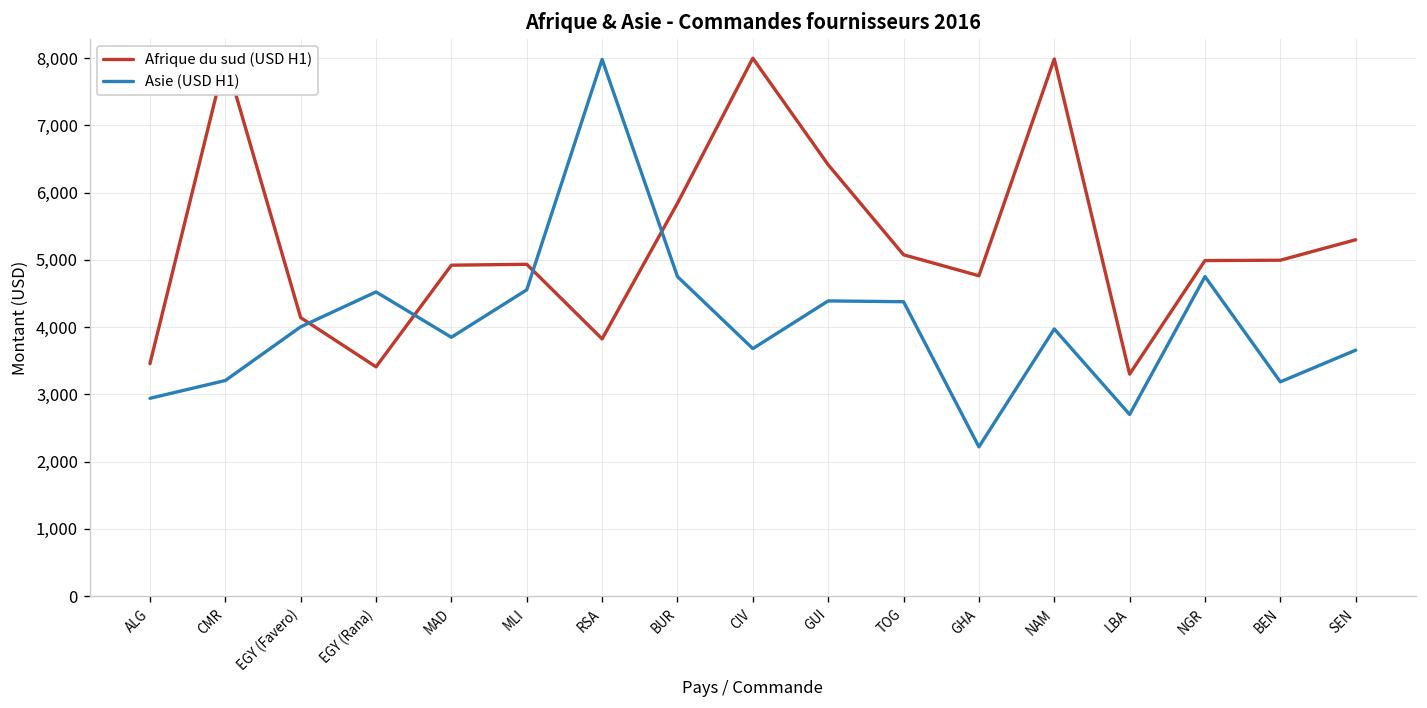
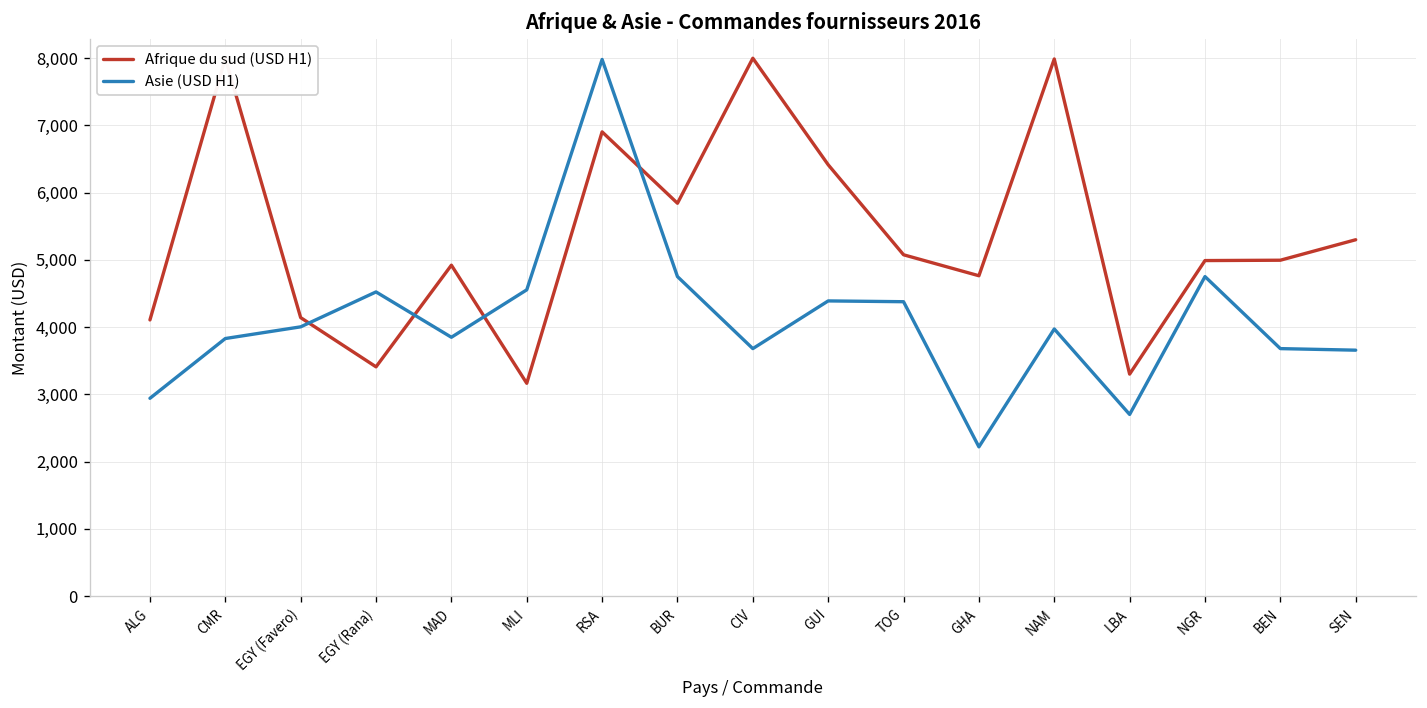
  {
    "Afrique du sud (USD H1)": {
-     "ALG": "3,500",
+     "ALG": "4,100",
      "EGY (Favero)": "4,100",
      "EGY (Rana)": "3,400",
      "MAD": "4,900",
-     "MLI": "4,900",
-     "RSA": "3,800",
+     "MLI": "3,200",
+     "RSA": "6,900",
      "BUR": "5,800",
      "CIV": "8,000",
      "GUI": "6,400",
      "TOG": "5,100",
      "GHA": "4,800",
      "NAM": "8,000",
      "LBA": "3,300",
      "NGR": "5,000",
      "BEN": "5,000",
      "SEN": "5,300"
    },
    "Asie (USD H1)": {
      "ALG": "2,900",
-     "CMR": "3,200",
+     "CMR": "3,800",
      "EGY (Favero)": "4,000",
      "EGY (Rana)": "4,500",
      "MAD": "3,800",
      "MLI": "4,600",
      "RSA": "8,000",
      "BUR": "4,800",
      "CIV": "3,700",
      "GUI": "4,400",
      "TOG": "4,400",
      "GHA": "2,200",
      "NAM": "4,000",
      "LBA": "2,700",
      "NGR": "4,800",
-     "BEN": "3,200",
+     "BEN": "3,700",
      "SEN": "3,700"
    }
  }
